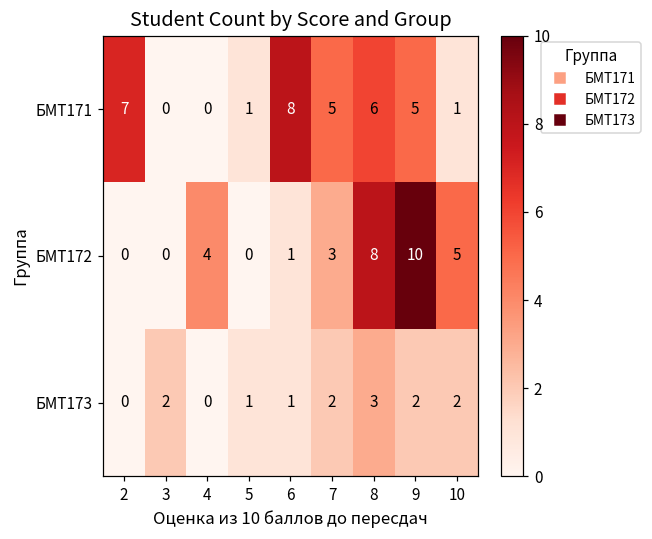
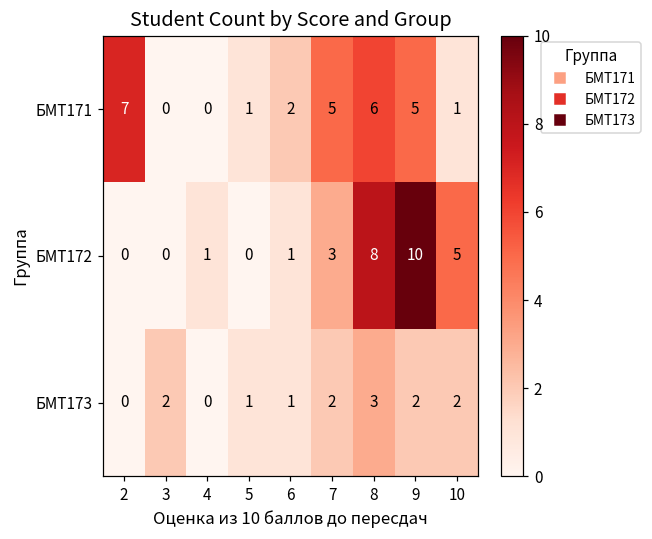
  {
    "БМТ171": {
      "2": 7,
      "3": 0,
      "4": 0,
      "5": 1,
-     "6": 8,
+     "6": 2,
      "7": 5,
      "8": 6,
      "9": 5,
      "10": 1
    },
    "БМТ172": {
      "2": 0,
      "3": 0,
-     "4": 4,
+     "4": 1,
      "5": 0,
      "6": 1,
      "7": 3,
      "8": 8,
      "9": 10,
      "10": 5
    },
    "БМТ173": {
      "2": 0,
      "3": 2,
      "4": 0,
      "5": 1,
      "6": 1,
      "7": 2,
      "8": 3,
      "9": 2,
      "10": 2
    }
  }
